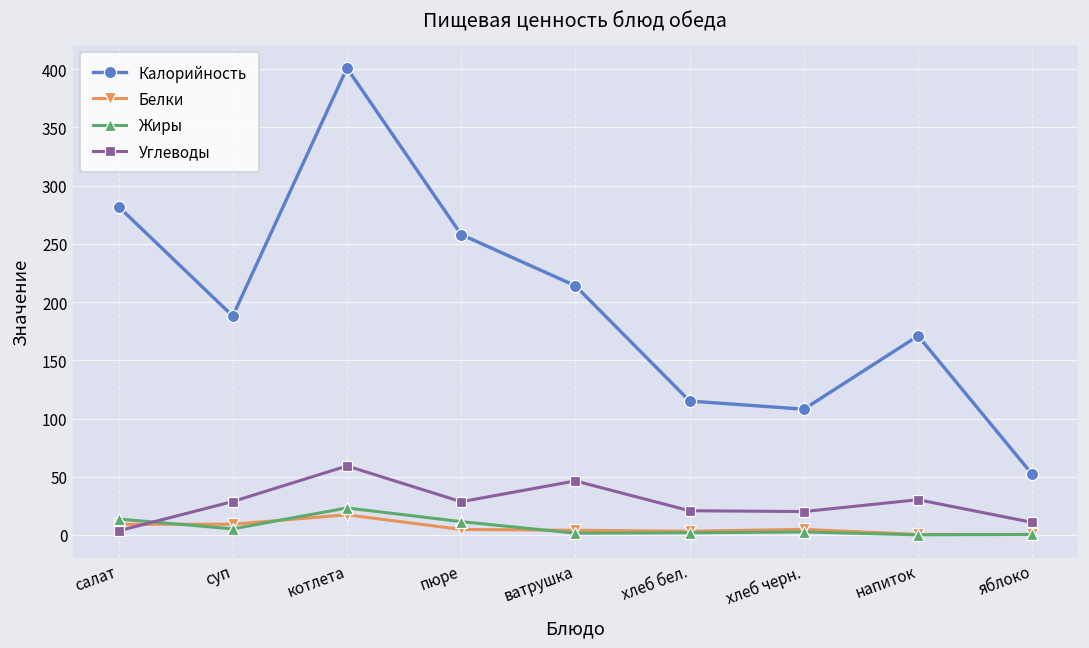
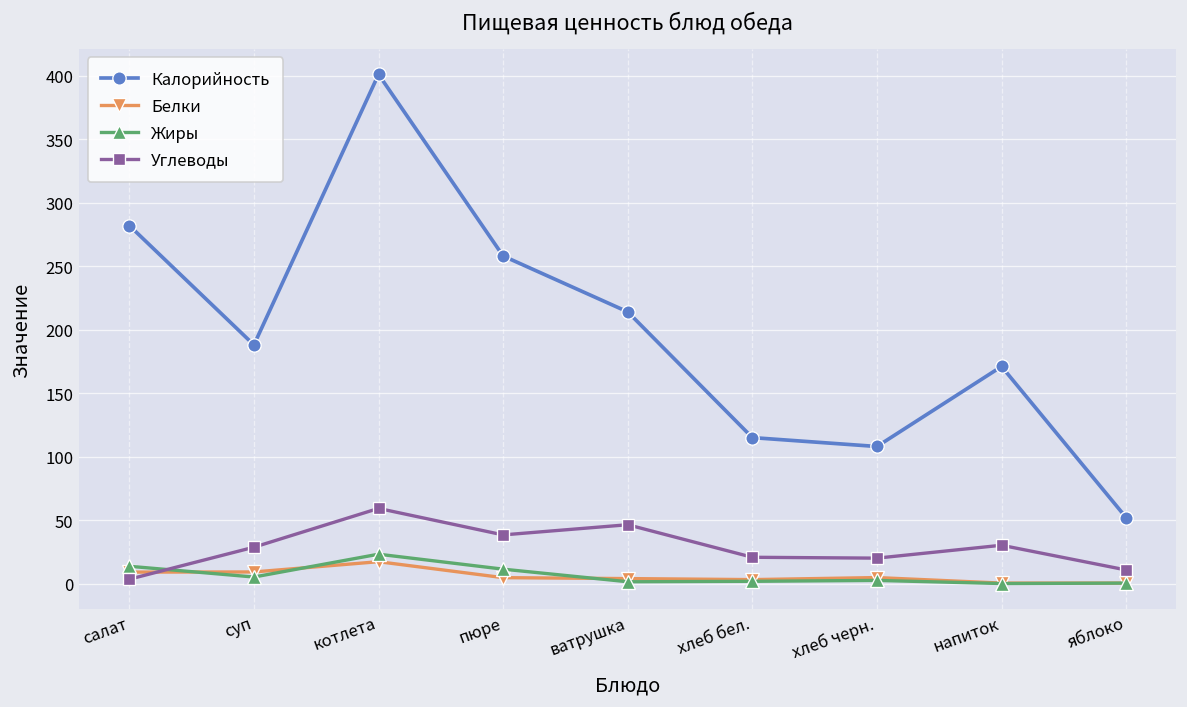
  {
    "Калорийность": {
      "салат": 282,
      "суп": 188,
      "котлета": 401,
      "пюре": 258,
      "ватрушка": 214,
      "хлеб бел.": 115,
      "хлеб черн.": 108,
      "напиток": 171,
      "яблоко": 52
    },
    "Белки": {
      "салат": 9,
      "суп": 9,
      "котлета": 17,
      "пюре": 5,
      "ватрушка": 4
    },
    "Жиры": {
      "салат": 14,
      "суп": 5,
      "котлета": 23,
      "пюре": 11,
      "ватрушка": 2
    },
    "Углеводы": {
      "салат": 4,
      "суп": 29,
      "котлета": 59,
-     "пюре": 29,
+     "пюре": 38,
      "ватрушка": 46,
      "хлеб бел.": 21,
      "хлеб черн.": 20,
      "напиток": 30,
      "яблоко": 11
    }
  }
